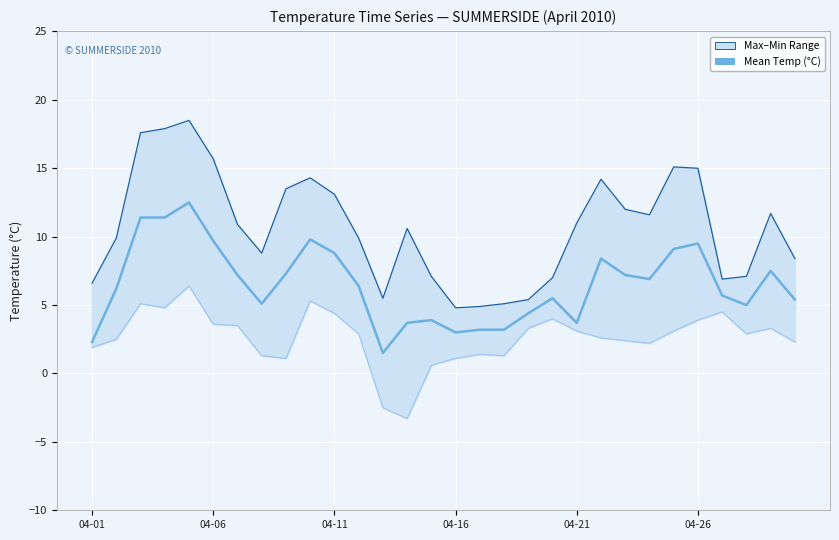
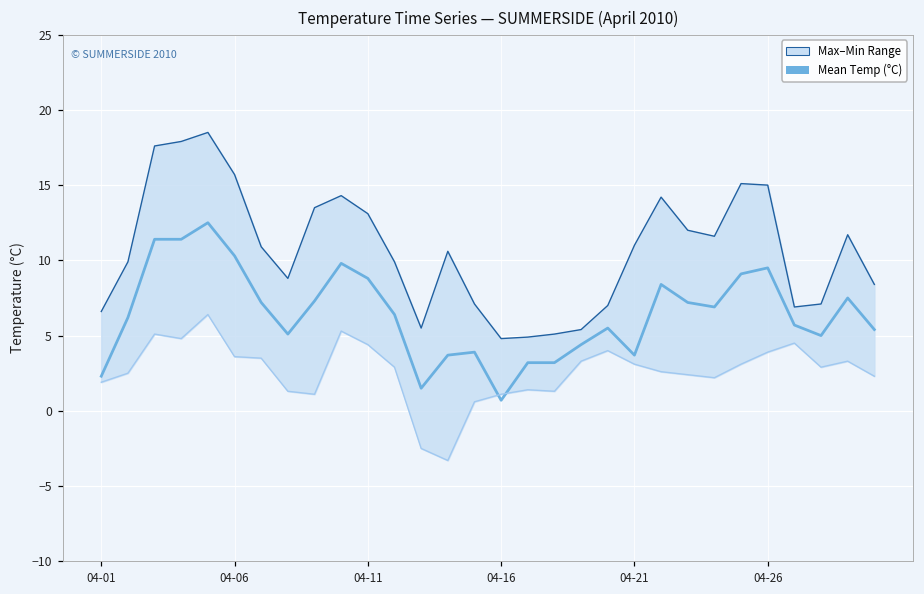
  {
    "Mean Temp (°C)": {
      "04-01": 2.3,
-     "04-06": 9.7,
+     "04-06": 10.3,
      "04-11": 8.8,
-     "04-16": 3.0,
+     "04-16": 0.7,
      "04-21": 3.7,
      "04-26": 9.5
    }
  }
